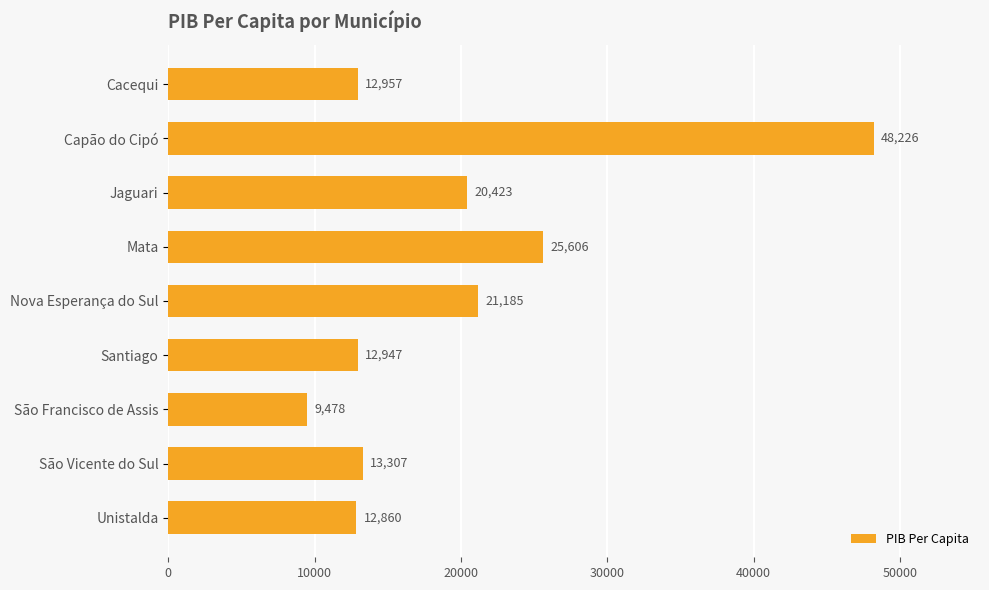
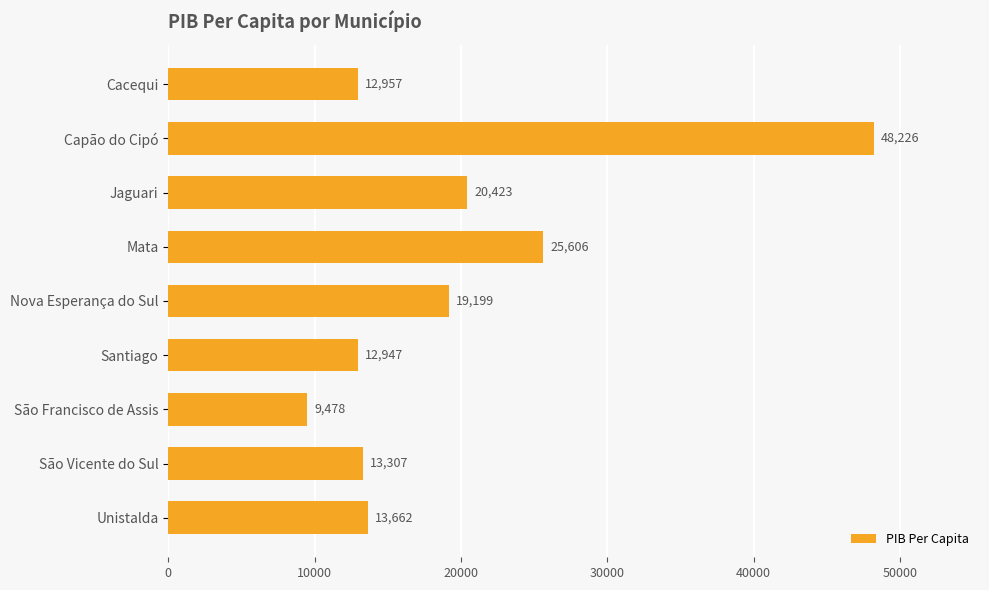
  {
    "Cacequi": "12,957",
    "Capão do Cipó": "48,226",
    "Jaguari": "20,423",
    "Mata": "25,606",
-   "Nova Esperança do Sul": "21,185",
+   "Nova Esperança do Sul": "19,199",
    "Santiago": "12,947",
    "São Francisco de Assis": "9,478",
    "São Vicente do Sul": "13,307",
-   "Unistalda": "12,860"
+   "Unistalda": "13,662"
  }
